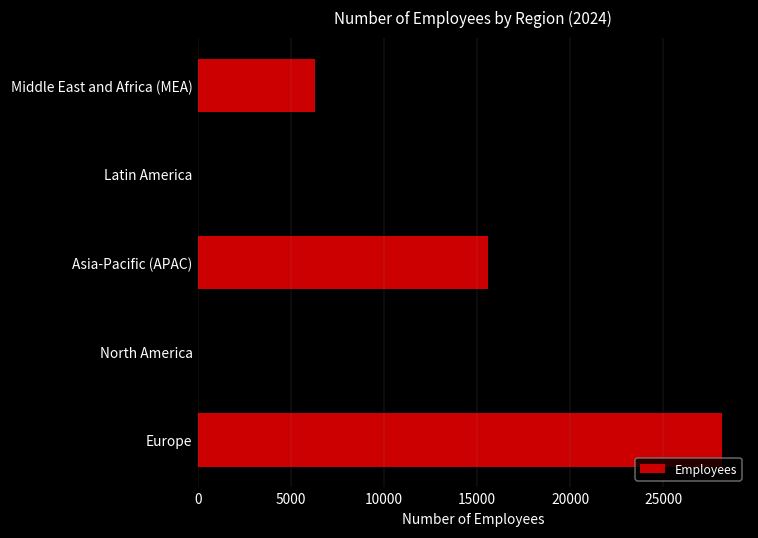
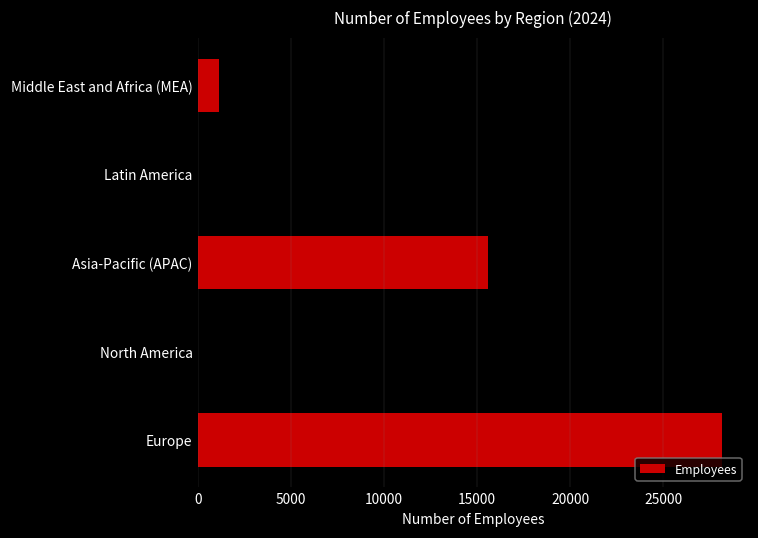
  {
-   "Middle East and Africa (MEA)": 6300,
+   "Middle East and Africa (MEA)": 1100,
    "Latin America": 3500,
    "Asia-Pacific (APAC)": 15600,
    "North America": 9200,
    "Europe": 28100
  }
